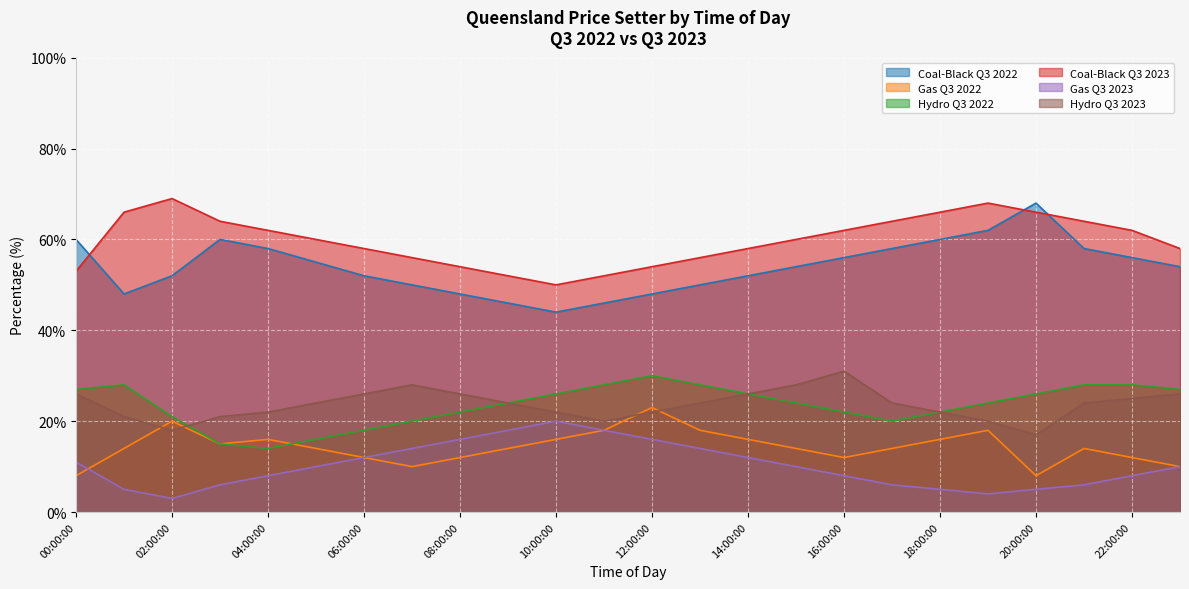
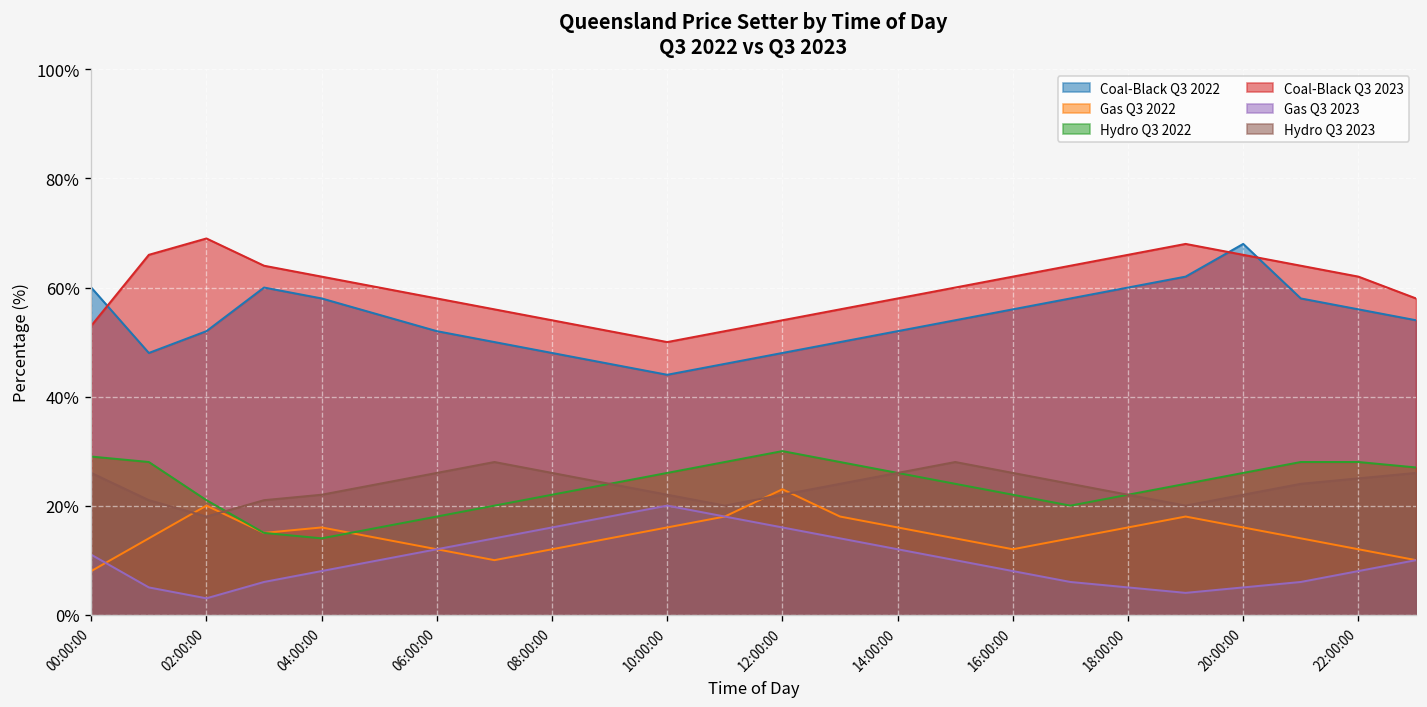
  {
    "Coal-Black Q3 2022": {
      "00:00:00": "60%",
      "02:00:00": "52%",
      "04:00:00": "58%",
      "06:00:00": "52%",
      "08:00:00": "48%",
      "10:00:00": "44%",
      "12:00:00": "48%",
      "14:00:00": "52%",
      "16:00:00": "56%",
      "18:00:00": "60%",
      "20:00:00": "68%",
      "22:00:00": "56%"
    },
    "Gas Q3 2022": {
      "00:00:00": "8%",
      "02:00:00": "20%",
      "04:00:00": "16%",
      "08:00:00": "12%",
      "10:00:00": "16%",
      "12:00:00": "23%",
      "14:00:00": "16%",
      "16:00:00": "12%",
      "18:00:00": "16%",
-     "20:00:00": "8%",
+     "20:00:00": "16%",
      "22:00:00": "12%"
    },
    "Hydro Q3 2022": {
-     "00:00:00": "27%",
+     "00:00:00": "29%",
      "02:00:00": "21%",
      "04:00:00": "14%",
      "06:00:00": "18%",
      "08:00:00": "22%",
      "10:00:00": "26%",
      "12:00:00": "30%",
      "16:00:00": "22%",
      "20:00:00": "26%",
      "22:00:00": "28%"
    },
    "Coal-Black Q3 2023": {
      "00:00:00": "53%",
      "02:00:00": "69%",
      "04:00:00": "62%",
      "06:00:00": "58%",
      "08:00:00": "54%",
      "10:00:00": "50%",
      "12:00:00": "54%",
      "14:00:00": "58%",
      "16:00:00": "62%",
      "18:00:00": "66%",
      "20:00:00": "66%",
      "22:00:00": "62%"
    },
    "Gas Q3 2023": {
      "00:00:00": "11%",
      "02:00:00": "3%",
      "04:00:00": "8%",
      "08:00:00": "16%",
      "10:00:00": "20%",
      "12:00:00": "16%",
      "14:00:00": "12%",
      "16:00:00": "8%",
      "18:00:00": "5%",
      "20:00:00": "5%",
      "22:00:00": "8%"
    },
    "Hydro Q3 2023": {
      "00:00:00": "26%",
      "02:00:00": "18%",
      "04:00:00": "22%",
      "06:00:00": "26%",
      "08:00:00": "26%",
      "10:00:00": "22%",
      "12:00:00": "22%",
-     "16:00:00": "31%",
-     "20:00:00": "17%",
+     "16:00:00": "26%",
+     "20:00:00": "22%",
      "22:00:00": "25%"
    }
  }
